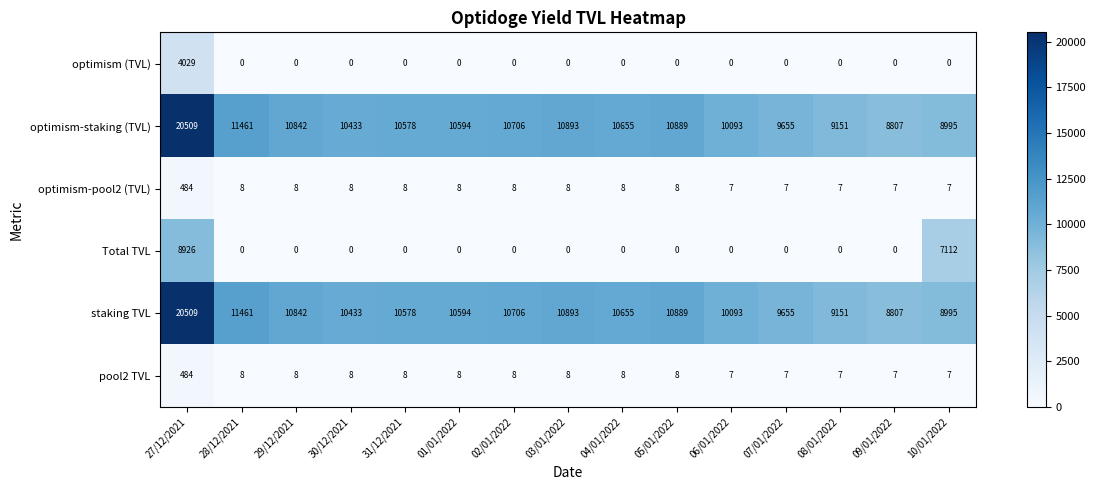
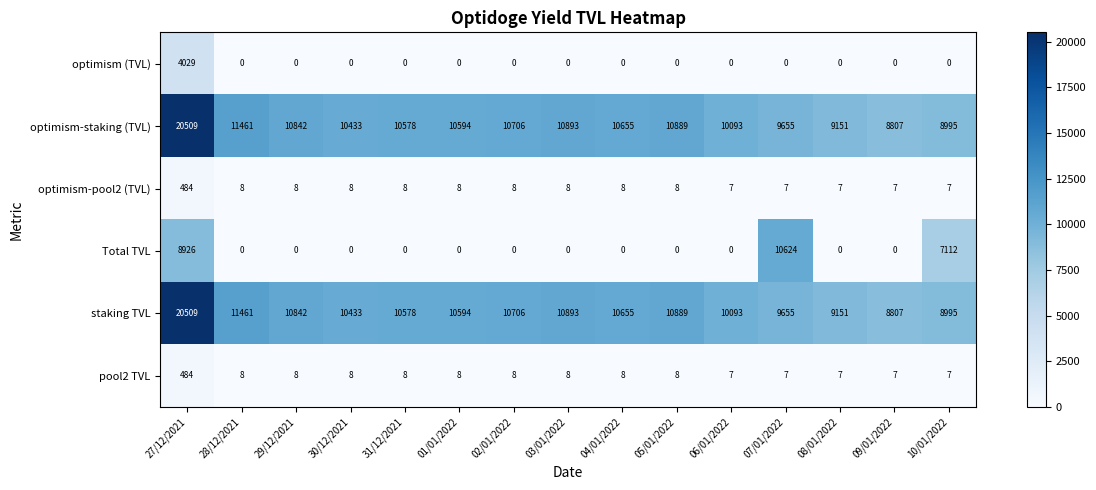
  {
    "optimism (TVL)": {
      "27/12/2021": 4029,
      "28/12/2021": 0,
      "29/12/2021": 0,
      "30/12/2021": 0,
      "31/12/2021": 0,
      "01/01/2022": 0,
      "02/01/2022": 0,
      "03/01/2022": 0,
      "04/01/2022": 0,
      "05/01/2022": 0,
      "06/01/2022": 0,
      "07/01/2022": 0,
      "08/01/2022": 0,
      "09/01/2022": 0,
      "10/01/2022": 0
    },
    "optimism-staking (TVL)": {
      "27/12/2021": 20509,
      "28/12/2021": 11461,
      "29/12/2021": 10842,
      "30/12/2021": 10433,
      "31/12/2021": 10578,
      "01/01/2022": 10594,
      "02/01/2022": 10706,
      "03/01/2022": 10893,
      "04/01/2022": 10655,
      "05/01/2022": 10889,
      "06/01/2022": 10093,
      "07/01/2022": 9655,
      "08/01/2022": 9151,
      "09/01/2022": 8807,
      "10/01/2022": 8995
    },
    "optimism-pool2 (TVL)": {
      "27/12/2021": 484,
      "28/12/2021": 8,
      "29/12/2021": 8,
      "30/12/2021": 8,
      "31/12/2021": 8,
      "01/01/2022": 8,
      "02/01/2022": 8,
      "03/01/2022": 8,
      "04/01/2022": 8,
      "05/01/2022": 8,
      "06/01/2022": 7,
      "07/01/2022": 7,
      "08/01/2022": 7,
      "09/01/2022": 7,
      "10/01/2022": 7
    },
    "Total TVL": {
      "27/12/2021": 8926,
      "28/12/2021": 0,
      "29/12/2021": 0,
      "30/12/2021": 0,
      "31/12/2021": 0,
      "01/01/2022": 0,
      "02/01/2022": 0,
      "03/01/2022": 0,
      "04/01/2022": 0,
      "05/01/2022": 0,
      "06/01/2022": 0,
-     "07/01/2022": 0,
+     "07/01/2022": 10624,
      "08/01/2022": 0,
      "09/01/2022": 0,
      "10/01/2022": 7112
    },
    "staking TVL": {
      "27/12/2021": 20509,
      "28/12/2021": 11461,
      "29/12/2021": 10842,
      "30/12/2021": 10433,
      "31/12/2021": 10578,
      "01/01/2022": 10594,
      "02/01/2022": 10706,
      "03/01/2022": 10893,
      "04/01/2022": 10655,
      "05/01/2022": 10889,
      "06/01/2022": 10093,
      "07/01/2022": 9655,
      "08/01/2022": 9151,
      "09/01/2022": 8807,
      "10/01/2022": 8995
    },
    "pool2 TVL": {
      "27/12/2021": 484,
      "28/12/2021": 8,
      "29/12/2021": 8,
      "30/12/2021": 8,
      "31/12/2021": 8,
      "01/01/2022": 8,
      "02/01/2022": 8,
      "03/01/2022": 8,
      "04/01/2022": 8,
      "05/01/2022": 8,
      "06/01/2022": 7,
      "07/01/2022": 7,
      "08/01/2022": 7,
      "09/01/2022": 7,
      "10/01/2022": 7
    }
  }
